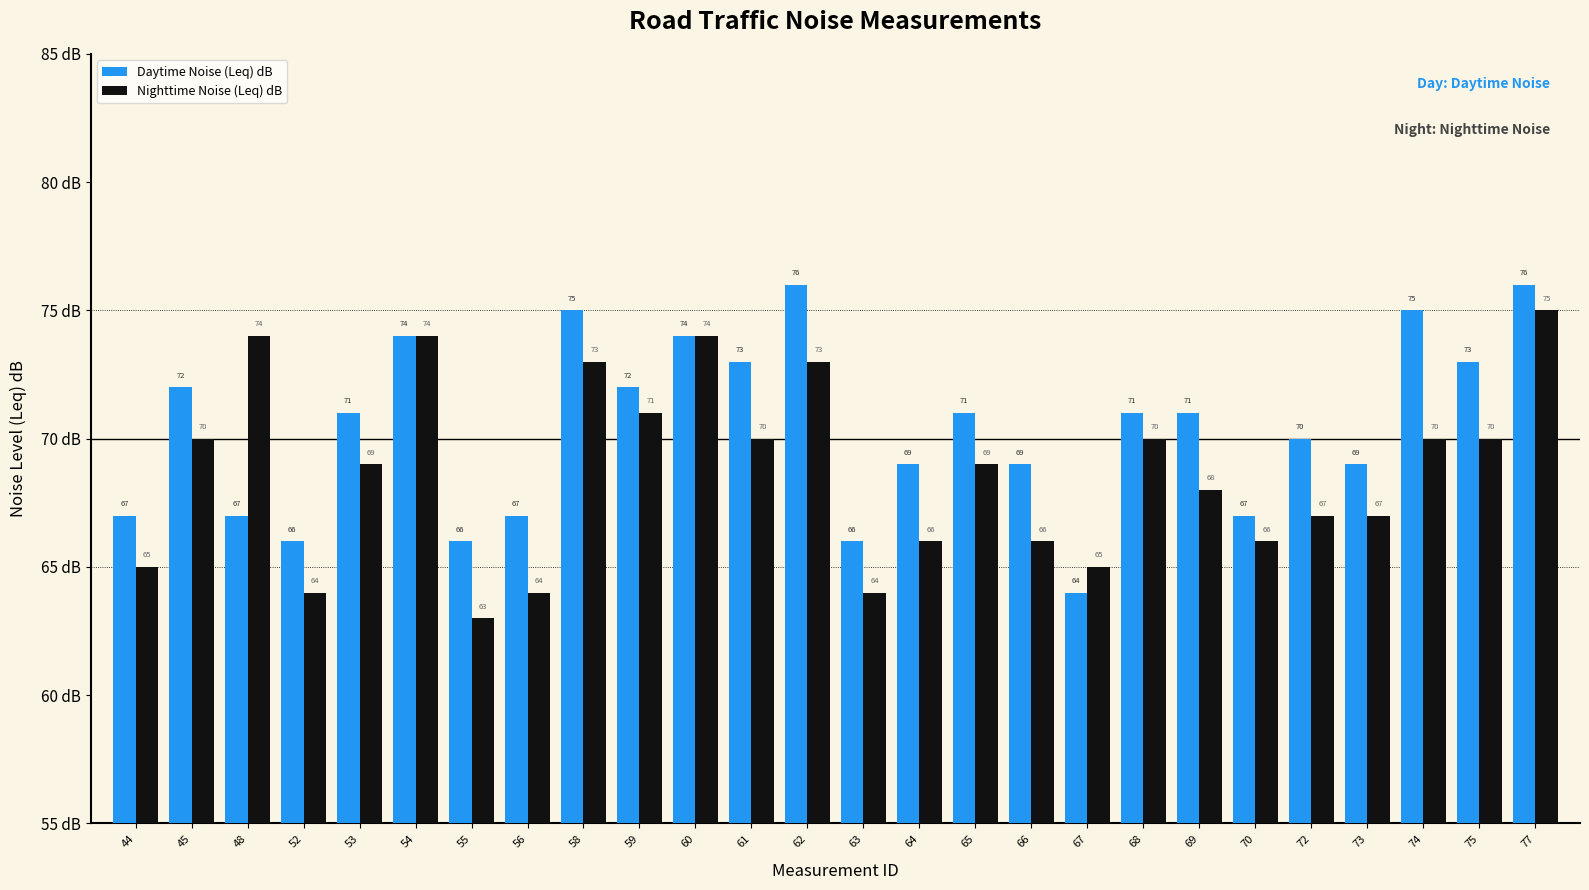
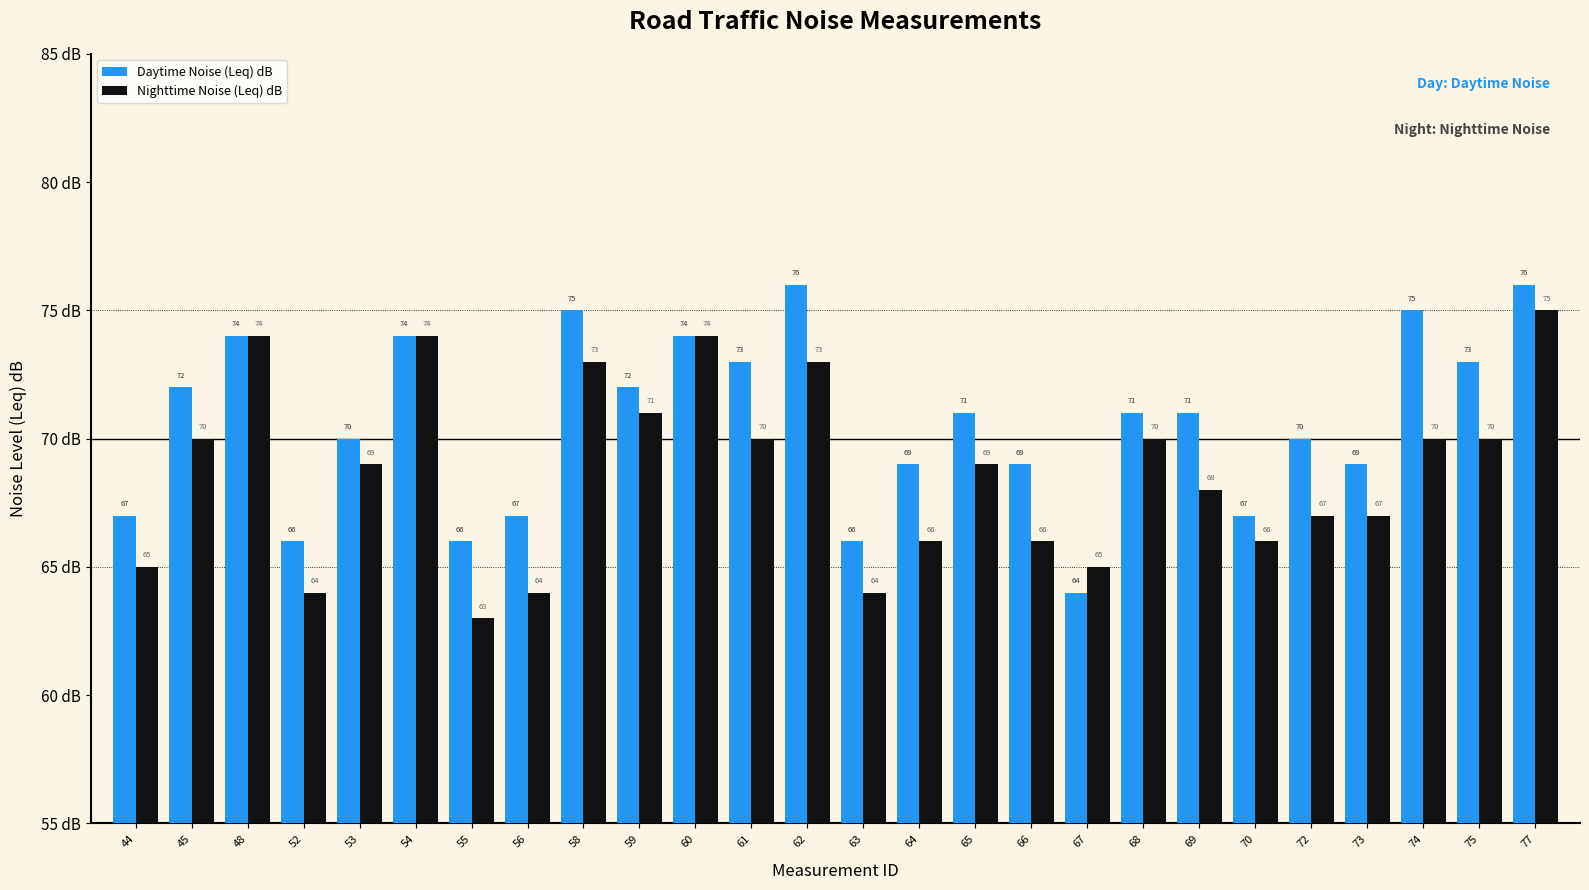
  {
    "Daytime Noise (Leq) dB": {
      "44": 67,
      "45": 72,
-     "48": 67,
+     "48": 74,
      "52": 66,
-     "53": 71,
+     "53": 70,
      "54": 74,
      "55": 66,
      "56": 67,
      "58": 75,
      "59": 72,
      "60": 74,
      "61": 73,
      "62": 76,
      "63": 66,
      "64": 69,
      "65": 71,
      "66": 69,
      "67": 64,
      "68": 71,
      "69": 71,
      "70": 67,
      "72": 70,
      "73": 69,
      "74": 75,
      "75": 73,
      "77": 76
    },
    "Nighttime Noise (Leq) dB": {
      "44": 65,
      "45": 70,
      "48": 74,
      "52": 64,
      "53": 69,
      "54": 74,
      "55": 63,
      "56": 64,
      "58": 73,
      "59": 71,
      "60": 74,
      "61": 70,
      "62": 73,
      "63": 64,
      "64": 66,
      "65": 69,
      "66": 66,
      "67": 65,
      "68": 70,
      "69": 68,
      "70": 66,
      "72": 67,
      "73": 67,
      "74": 70,
      "75": 70,
      "77": 75
    }
  }
